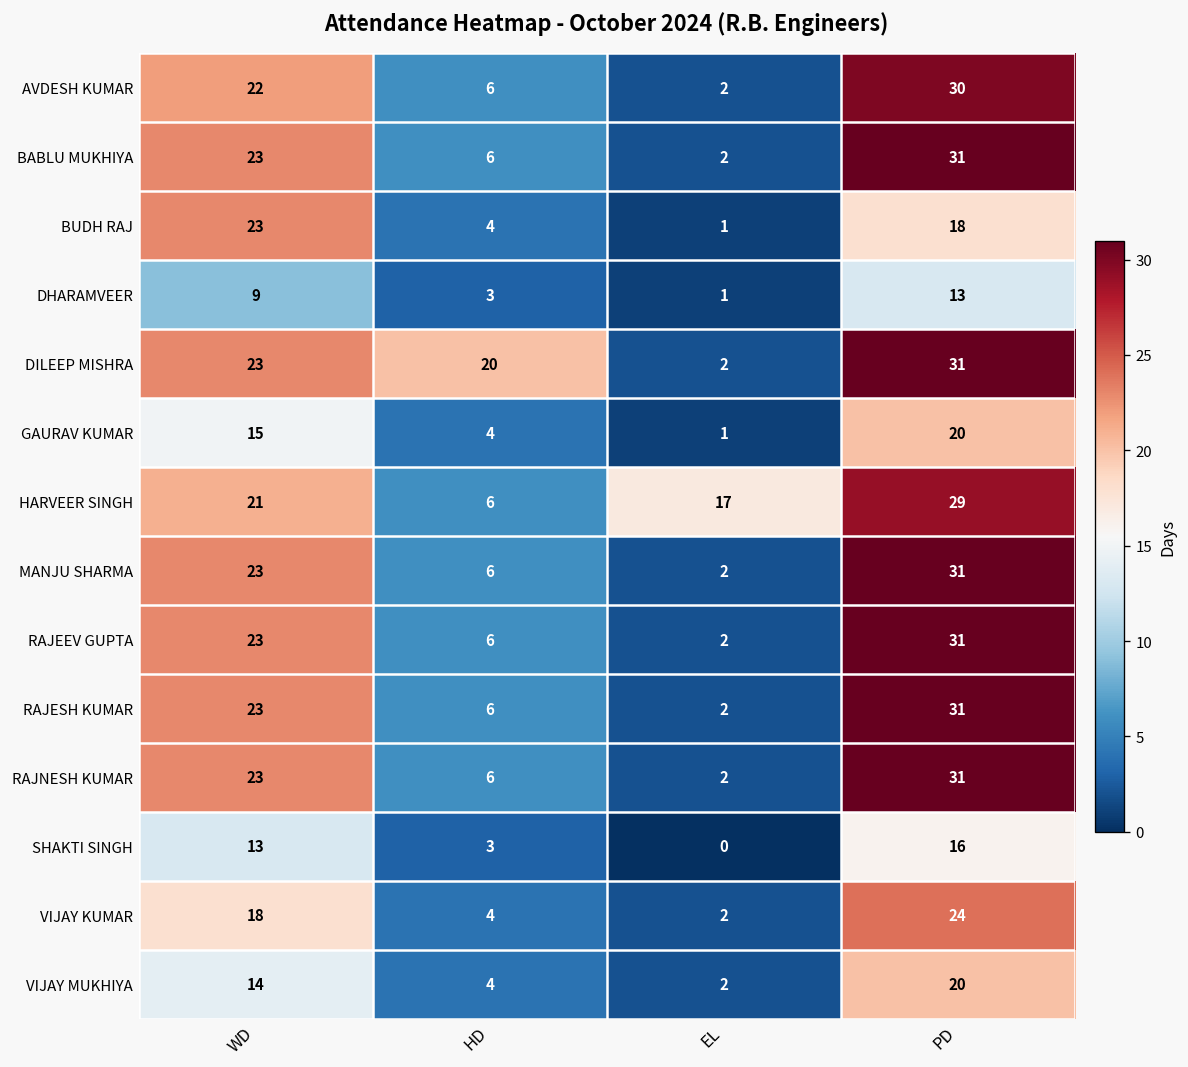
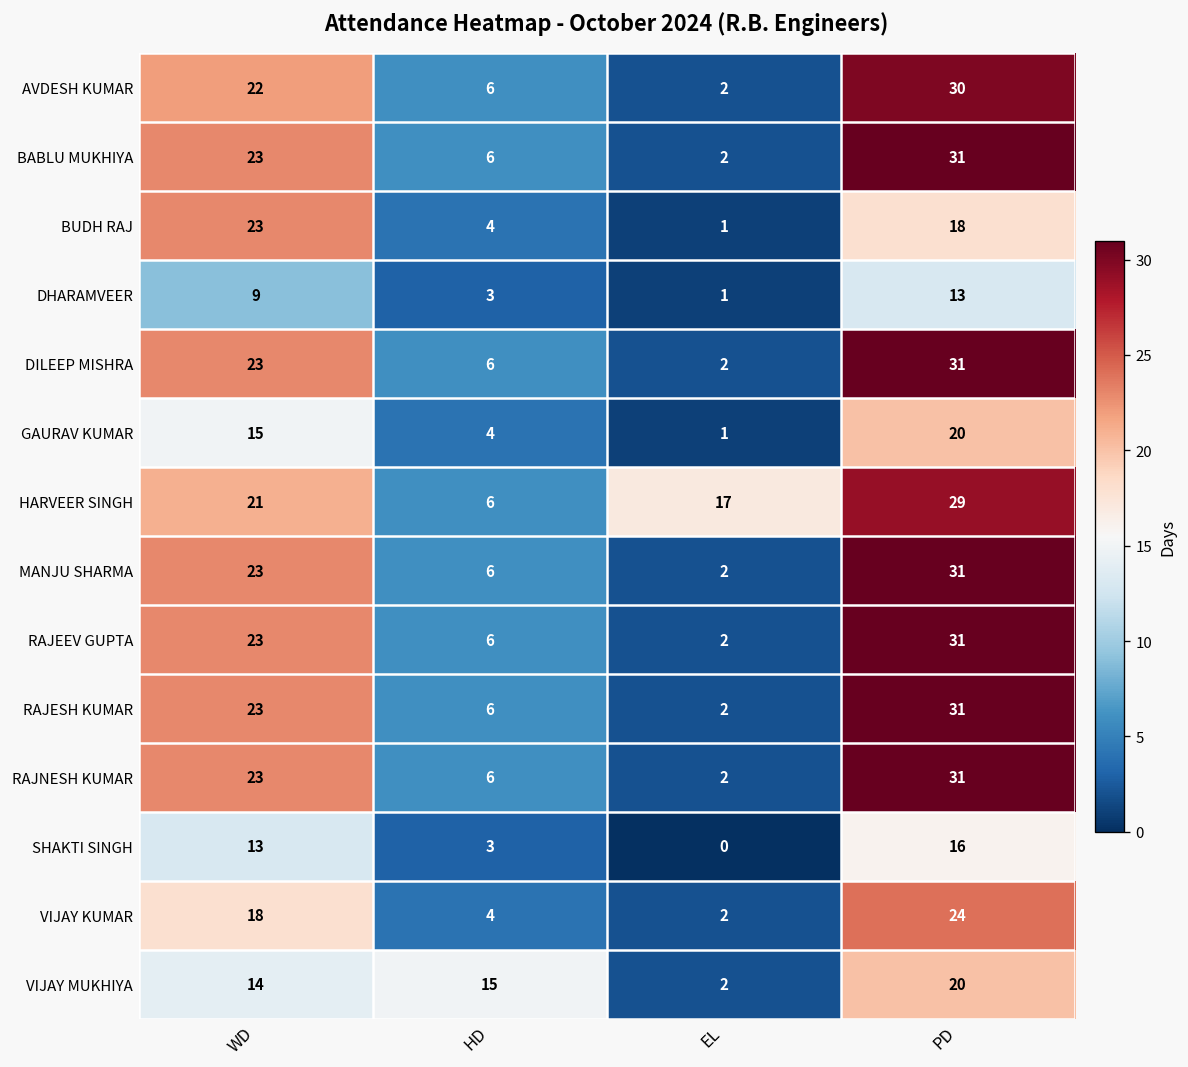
  {
    "AVDESH KUMAR": {
      "WD": 22,
      "HD": 6,
      "EL": 2,
      "PD": 30
    },
    "BABLU MUKHIYA": {
      "WD": 23,
      "HD": 6,
      "EL": 2,
      "PD": 31
    },
    "BUDH RAJ": {
      "WD": 23,
      "HD": 4,
      "EL": 1,
      "PD": 18
    },
    "DHARAMVEER": {
      "WD": 9,
      "HD": 3,
      "EL": 1,
      "PD": 13
    },
    "DILEEP MISHRA": {
      "WD": 23,
-     "HD": 20,
+     "HD": 6,
      "EL": 2,
      "PD": 31
    },
    "GAURAV KUMAR": {
      "WD": 15,
      "HD": 4,
      "EL": 1,
      "PD": 20
    },
    "HARVEER SINGH": {
      "WD": 21,
      "HD": 6,
      "EL": 17,
      "PD": 29
    },
    "MANJU SHARMA": {
      "WD": 23,
      "HD": 6,
      "EL": 2,
      "PD": 31
    },
    "RAJEEV GUPTA": {
      "WD": 23,
      "HD": 6,
      "EL": 2,
      "PD": 31
    },
    "RAJESH KUMAR": {
      "WD": 23,
      "HD": 6,
      "EL": 2,
      "PD": 31
    },
    "RAJNESH KUMAR": {
      "WD": 23,
      "HD": 6,
      "EL": 2,
      "PD": 31
    },
    "SHAKTI SINGH": {
      "WD": 13,
      "HD": 3,
      "EL": 0,
      "PD": 16
    },
    "VIJAY KUMAR": {
      "WD": 18,
      "HD": 4,
      "EL": 2,
      "PD": 24
    },
    "VIJAY MUKHIYA": {
      "WD": 14,
-     "HD": 4,
+     "HD": 15,
      "EL": 2,
      "PD": 20
    }
  }
